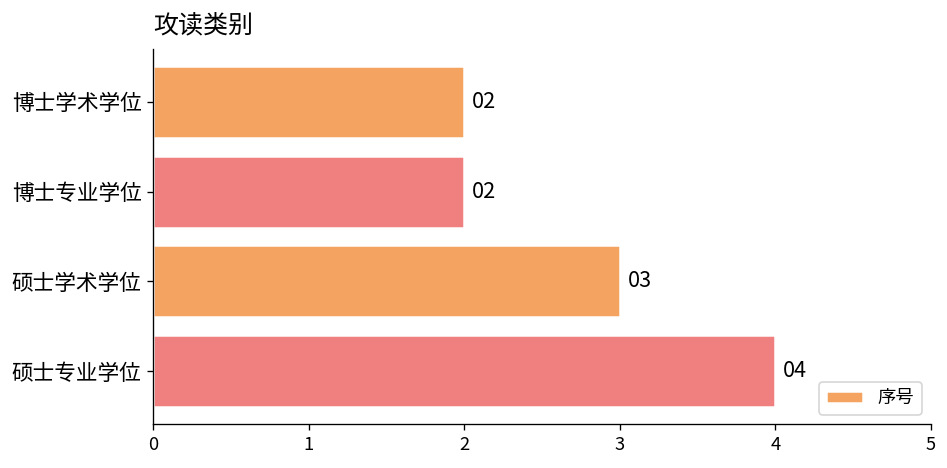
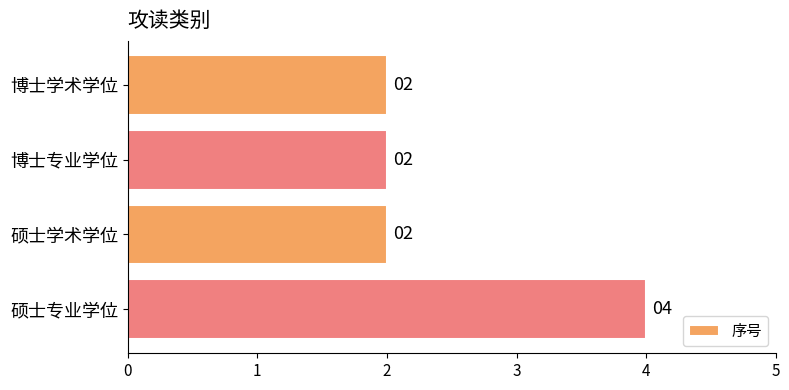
  {
    "博士学术学位": "02",
    "博士专业学位": "02",
-   "硕士学术学位": "03",
+   "硕士学术学位": "02",
    "硕士专业学位": "04"
  }
